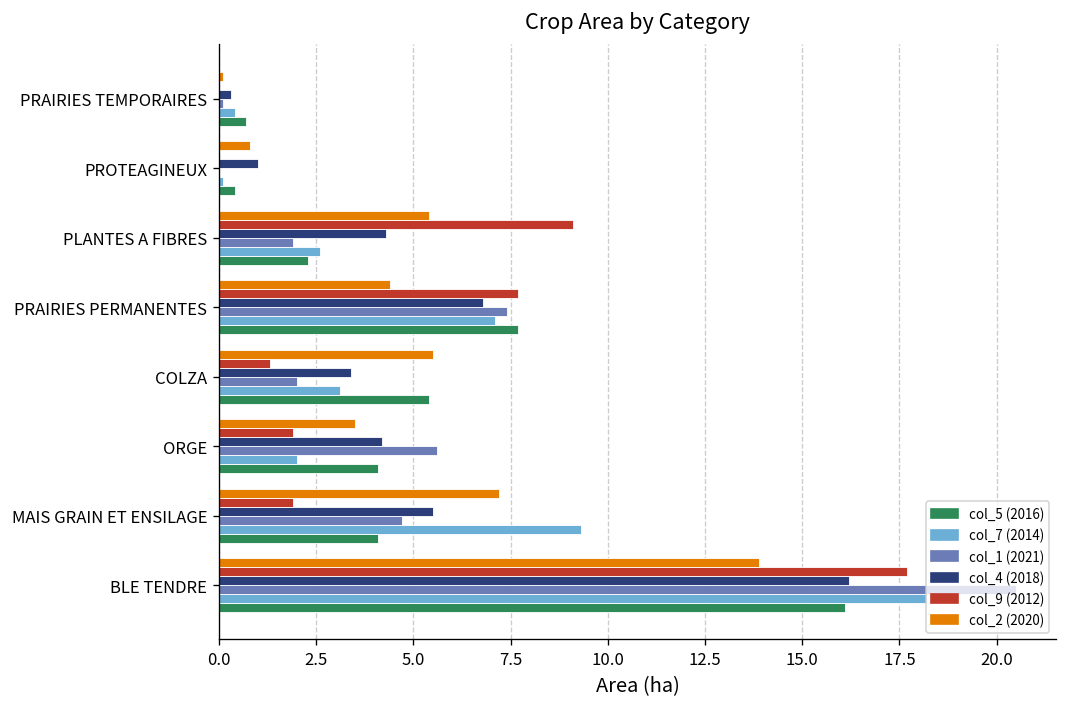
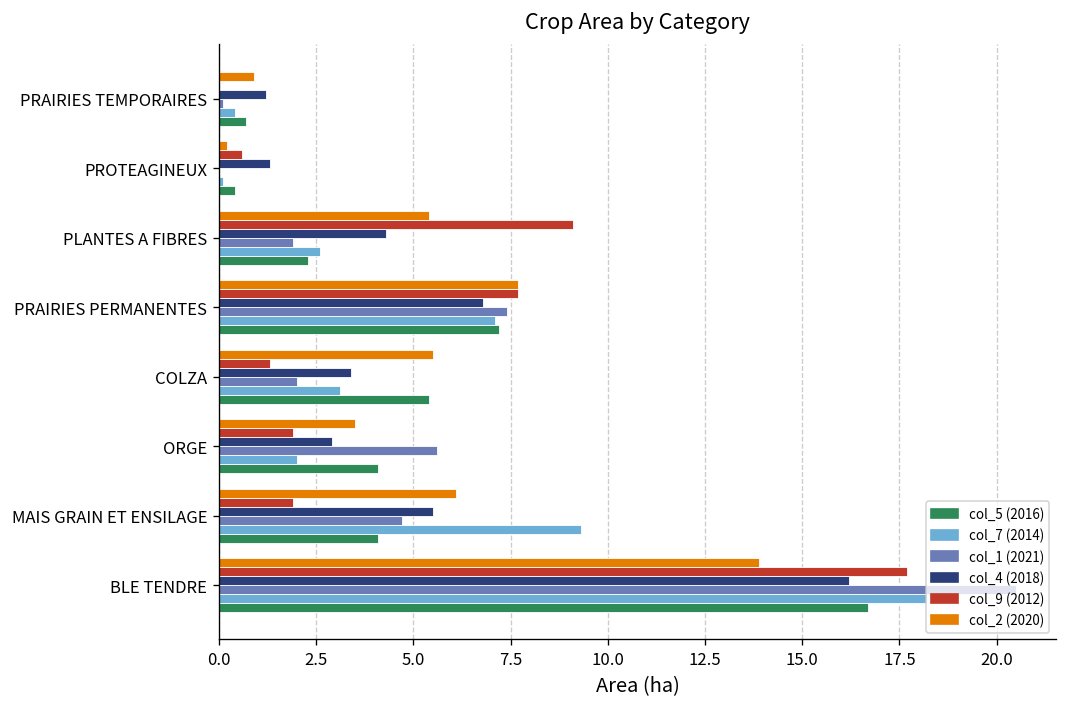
  {
    "col_5 (2016)": {
      "PRAIRIES TEMPORAIRES": 0.7,
      "PROTEAGINEUX": 0.4,
      "PLANTES A FIBRES": 2.3,
-     "PRAIRIES PERMANENTES": 7.7,
+     "PRAIRIES PERMANENTES": 7.2,
      "COLZA": 5.4,
      "ORGE": 4.1,
      "MAIS GRAIN ET ENSILAGE": 4.1,
-     "BLE TENDRE": 16.1
+     "BLE TENDRE": 16.7
    },
    "col_4 (2018)": {
-     "PRAIRIES TEMPORAIRES": 0.3,
-     "PROTEAGINEUX": 1.0,
+     "PRAIRIES TEMPORAIRES": 1.2,
+     "PROTEAGINEUX": 1.3,
      "PLANTES A FIBRES": 4.3,
      "PRAIRIES PERMANENTES": 6.8,
      "COLZA": 3.4,
-     "ORGE": 4.2,
+     "ORGE": 2.9,
      "MAIS GRAIN ET ENSILAGE": 5.5,
      "BLE TENDRE": 16.2
    },
    "col_9 (2012)": {
      "PRAIRIES TEMPORAIRES": 0.0,
-     "PROTEAGINEUX": 0.0,
+     "PROTEAGINEUX": 0.6,
      "PLANTES A FIBRES": 9.1,
      "PRAIRIES PERMANENTES": 7.7,
      "COLZA": 1.3,
      "ORGE": 1.9,
      "MAIS GRAIN ET ENSILAGE": 1.9,
      "BLE TENDRE": 17.7
    },
    "col_2 (2020)": {
-     "PRAIRIES TEMPORAIRES": 0.1,
-     "PROTEAGINEUX": 0.8,
+     "PRAIRIES TEMPORAIRES": 0.9,
+     "PROTEAGINEUX": 0.2,
      "PLANTES A FIBRES": 5.4,
-     "PRAIRIES PERMANENTES": 4.4,
+     "PRAIRIES PERMANENTES": 7.7,
      "COLZA": 5.5,
      "ORGE": 3.5,
-     "MAIS GRAIN ET ENSILAGE": 7.2,
+     "MAIS GRAIN ET ENSILAGE": 6.1,
      "BLE TENDRE": 13.9
    }
  }
